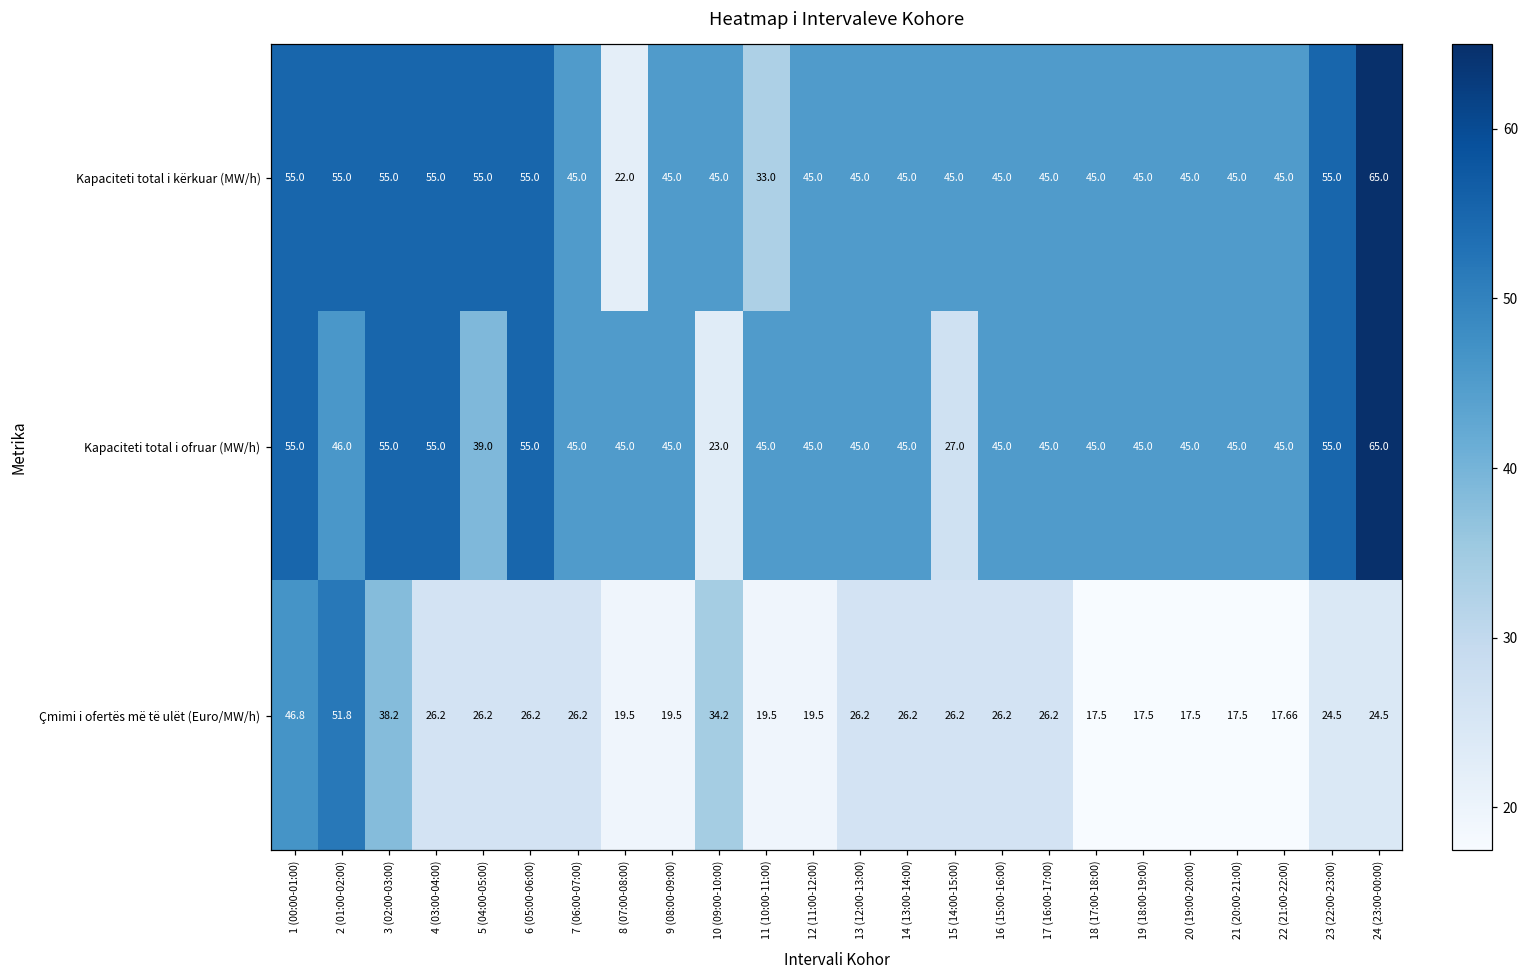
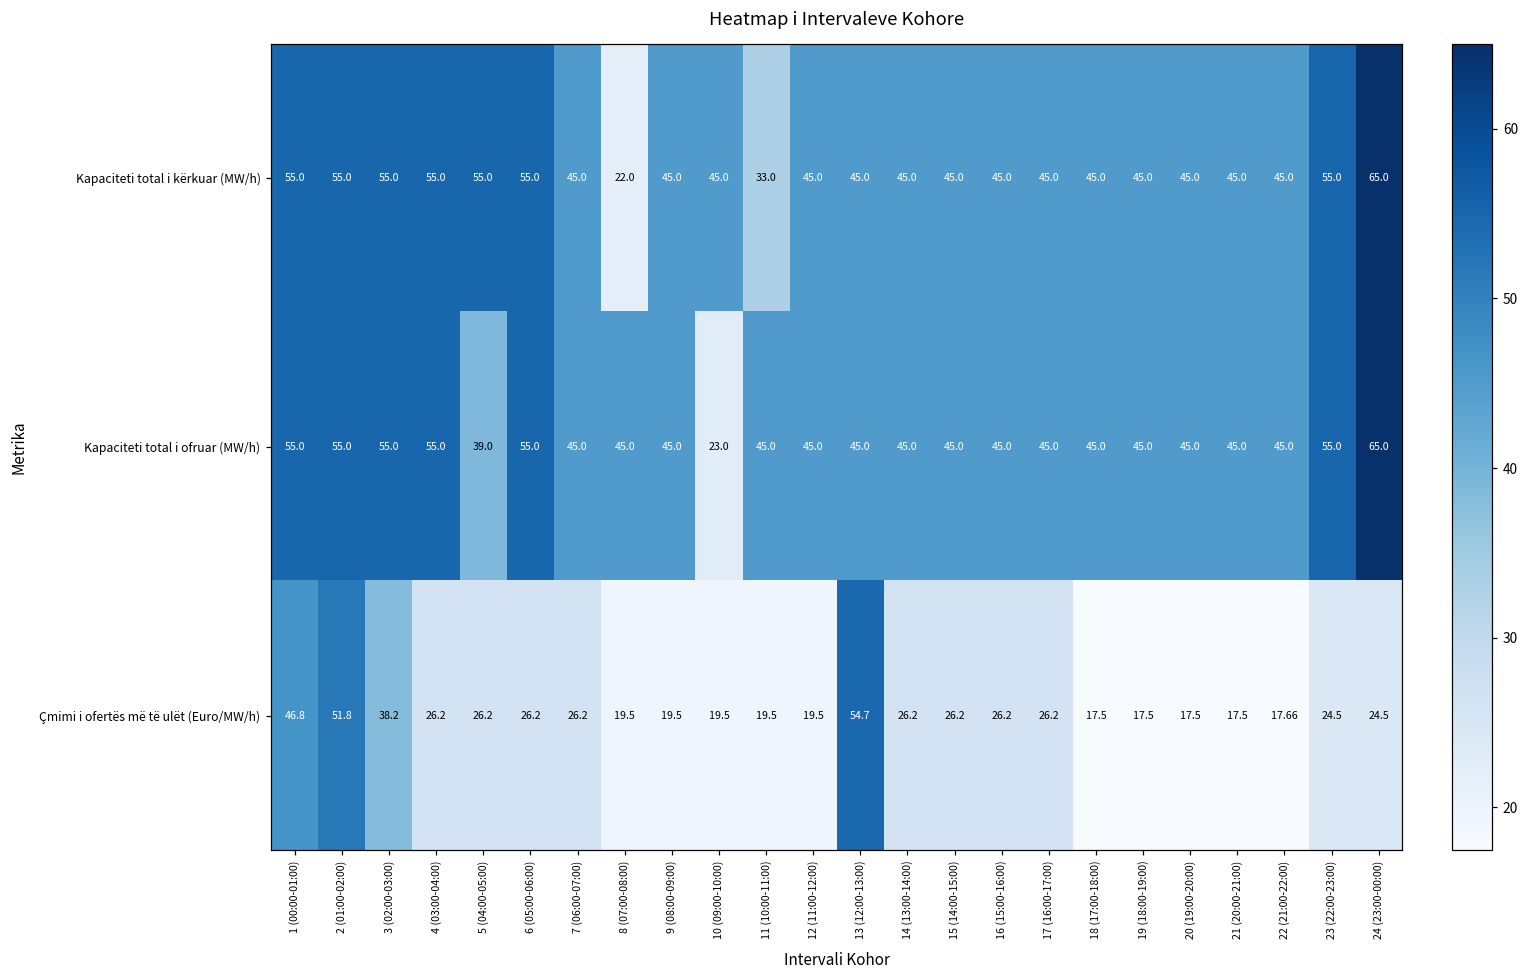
  {
    "Kapaciteti total i kërkuar (MW/h)": {
      "1 (00:00-01:00)": 55.0,
      "2 (01:00-02:00)": 55.0,
      "3 (02:00-03:00)": 55.0,
      "4 (03:00-04:00)": 55.0,
      "5 (04:00-05:00)": 55.0,
      "6 (05:00-06:00)": 55.0,
      "7 (06:00-07:00)": 45.0,
      "8 (07:00-08:00)": 22.0,
      "9 (08:00-09:00)": 45.0,
      "10 (09:00-10:00)": 45.0,
      "11 (10:00-11:00)": 33.0,
      "12 (11:00-12:00)": 45.0,
      "13 (12:00-13:00)": 45.0,
      "14 (13:00-14:00)": 45.0,
      "15 (14:00-15:00)": 45.0,
      "16 (15:00-16:00)": 45.0,
      "17 (16:00-17:00)": 45.0,
      "18 (17:00-18:00)": 45.0,
      "19 (18:00-19:00)": 45.0,
      "20 (19:00-20:00)": 45.0,
      "21 (20:00-21:00)": 45.0,
      "22 (21:00-22:00)": 45.0,
      "23 (22:00-23:00)": 55.0,
      "24 (23:00-00:00)": 65.0
    },
    "Kapaciteti total i ofruar (MW/h)": {
      "1 (00:00-01:00)": 55.0,
-     "2 (01:00-02:00)": 46.0,
+     "2 (01:00-02:00)": 55.0,
      "3 (02:00-03:00)": 55.0,
      "4 (03:00-04:00)": 55.0,
      "5 (04:00-05:00)": 39.0,
      "6 (05:00-06:00)": 55.0,
      "7 (06:00-07:00)": 45.0,
      "8 (07:00-08:00)": 45.0,
      "9 (08:00-09:00)": 45.0,
      "10 (09:00-10:00)": 23.0,
      "11 (10:00-11:00)": 45.0,
      "12 (11:00-12:00)": 45.0,
      "13 (12:00-13:00)": 45.0,
      "14 (13:00-14:00)": 45.0,
-     "15 (14:00-15:00)": 27.0,
+     "15 (14:00-15:00)": 45.0,
      "16 (15:00-16:00)": 45.0,
      "17 (16:00-17:00)": 45.0,
      "18 (17:00-18:00)": 45.0,
      "19 (18:00-19:00)": 45.0,
      "20 (19:00-20:00)": 45.0,
      "21 (20:00-21:00)": 45.0,
      "22 (21:00-22:00)": 45.0,
      "23 (22:00-23:00)": 55.0,
      "24 (23:00-00:00)": 65.0
    },
    "Çmimi i ofertës më të ulët (Euro/MW/h)": {
      "1 (00:00-01:00)": 46.8,
      "2 (01:00-02:00)": 51.8,
      "3 (02:00-03:00)": 38.2,
      "4 (03:00-04:00)": 26.2,
      "5 (04:00-05:00)": 26.2,
      "6 (05:00-06:00)": 26.2,
      "7 (06:00-07:00)": 26.2,
      "8 (07:00-08:00)": 19.5,
      "9 (08:00-09:00)": 19.5,
-     "10 (09:00-10:00)": 34.2,
+     "10 (09:00-10:00)": 19.5,
      "11 (10:00-11:00)": 19.5,
      "12 (11:00-12:00)": 19.5,
-     "13 (12:00-13:00)": 26.2,
+     "13 (12:00-13:00)": 54.7,
      "14 (13:00-14:00)": 26.2,
      "15 (14:00-15:00)": 26.2,
      "16 (15:00-16:00)": 26.2,
      "17 (16:00-17:00)": 26.2,
      "18 (17:00-18:00)": 17.5,
      "19 (18:00-19:00)": 17.5,
      "20 (19:00-20:00)": 17.5,
      "21 (20:00-21:00)": 17.5,
      "22 (21:00-22:00)": 17.66,
      "23 (22:00-23:00)": 24.5,
      "24 (23:00-00:00)": 24.5
    }
  }
